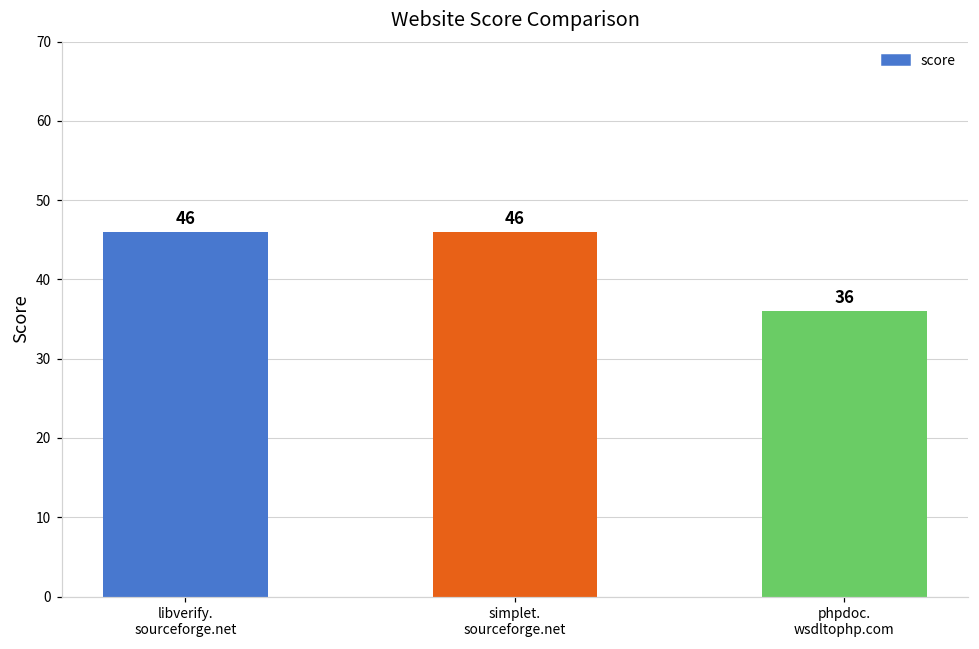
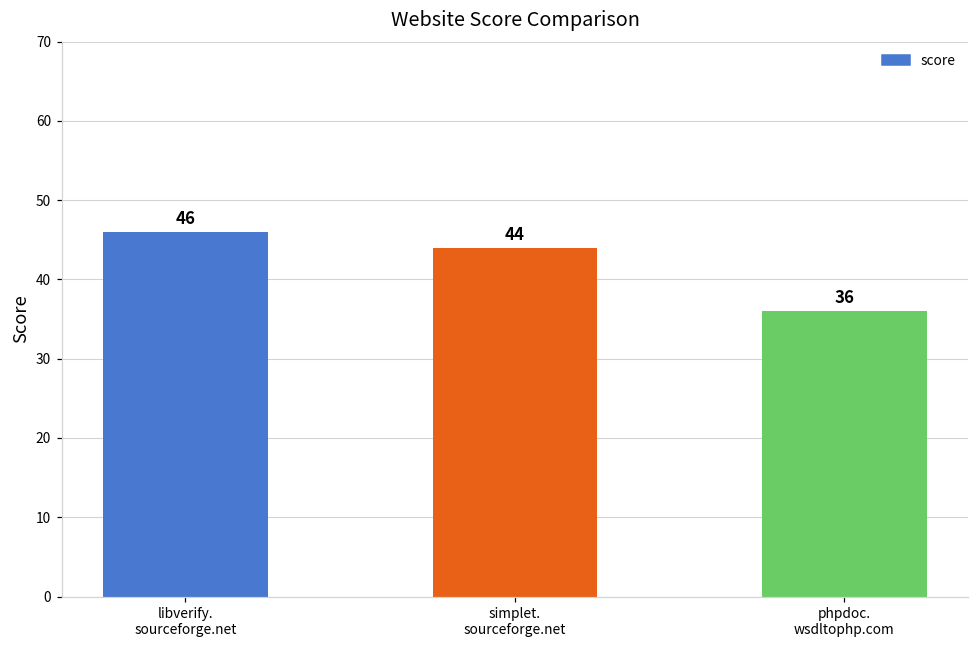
  {
    "libverify. sourceforge.net": 46,
-   "simplet. sourceforge.net": 46,
+   "simplet. sourceforge.net": 44,
    "phpdoc. wsdltophp.com": 36
  }
